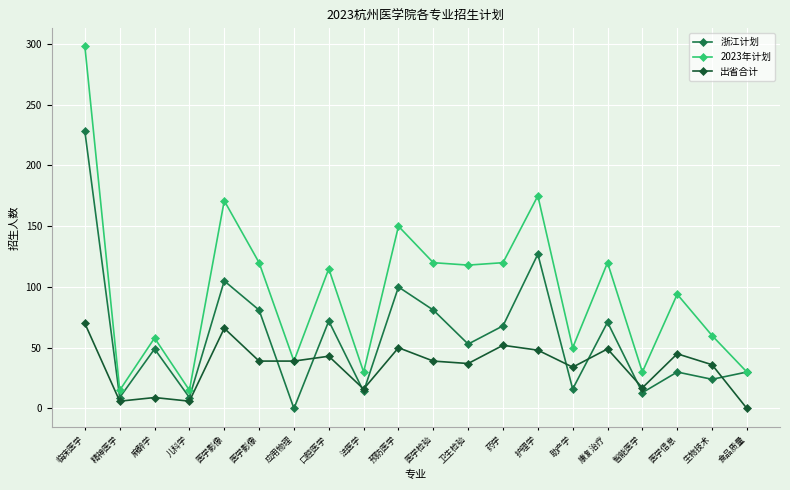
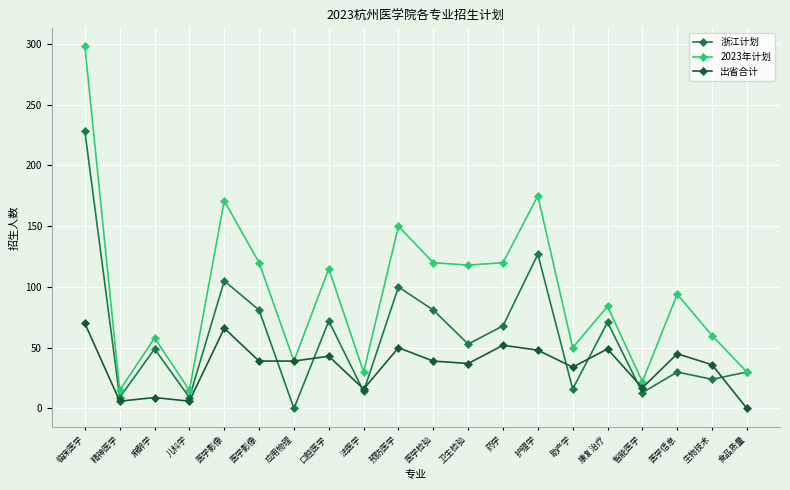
  {
    "2023年计划": {
      "临床医学": 298,
      "精神医学": 15,
      "麻醉学": 58,
      "儿科学": 15,
      "口腔医学": 115,
      "法医学": 30,
      "预防医学": 150,
      "医学检验": 120,
      "卫生检验": 118,
      "药学": 120,
      "护理学": 175,
      "助产学": 50,
-     "康复治疗": 120,
-     "智能医学": 30,
+     "康复治疗": 84,
+     "智能医学": 22,
      "医学信息": 94,
      "生物技术": 60
    }
  }
